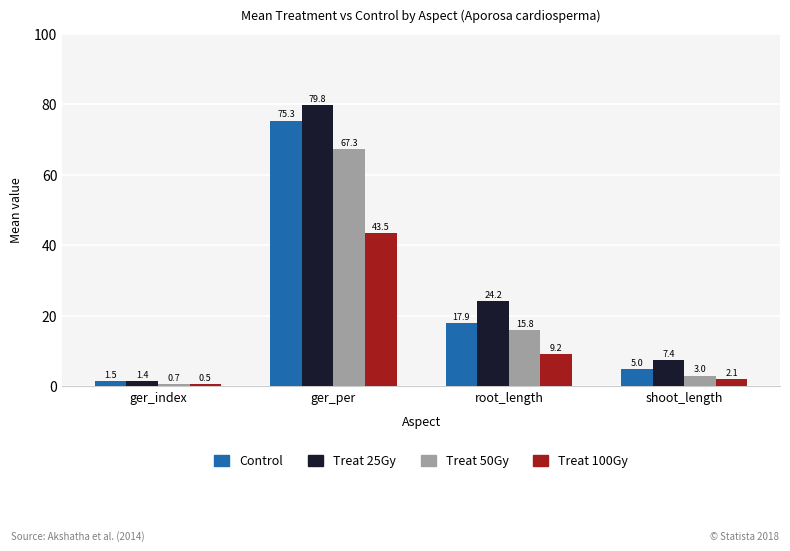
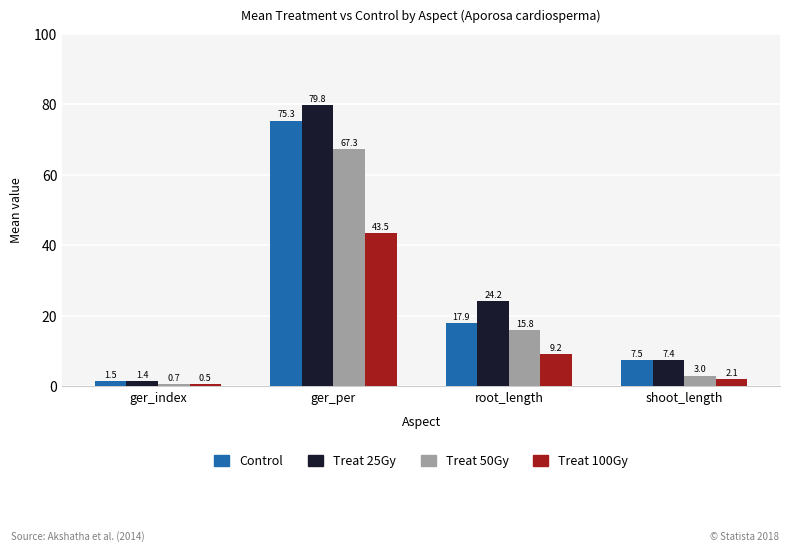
  {
    "Control": {
      "ger_index": 1.5,
      "ger_per": 75.3,
      "root_length": 17.9,
-     "shoot_length": 5.0
+     "shoot_length": 7.5
    },
    "Treat 25Gy": {
      "ger_index": 1.4,
      "ger_per": 79.8,
      "root_length": 24.2,
      "shoot_length": 7.4
    },
    "Treat 50Gy": {
      "ger_index": 0.7,
      "ger_per": 67.3,
      "root_length": 15.8,
      "shoot_length": 3.0
    },
    "Treat 100Gy": {
      "ger_index": 0.5,
      "ger_per": 43.5,
      "root_length": 9.2,
      "shoot_length": 2.1
    }
  }
